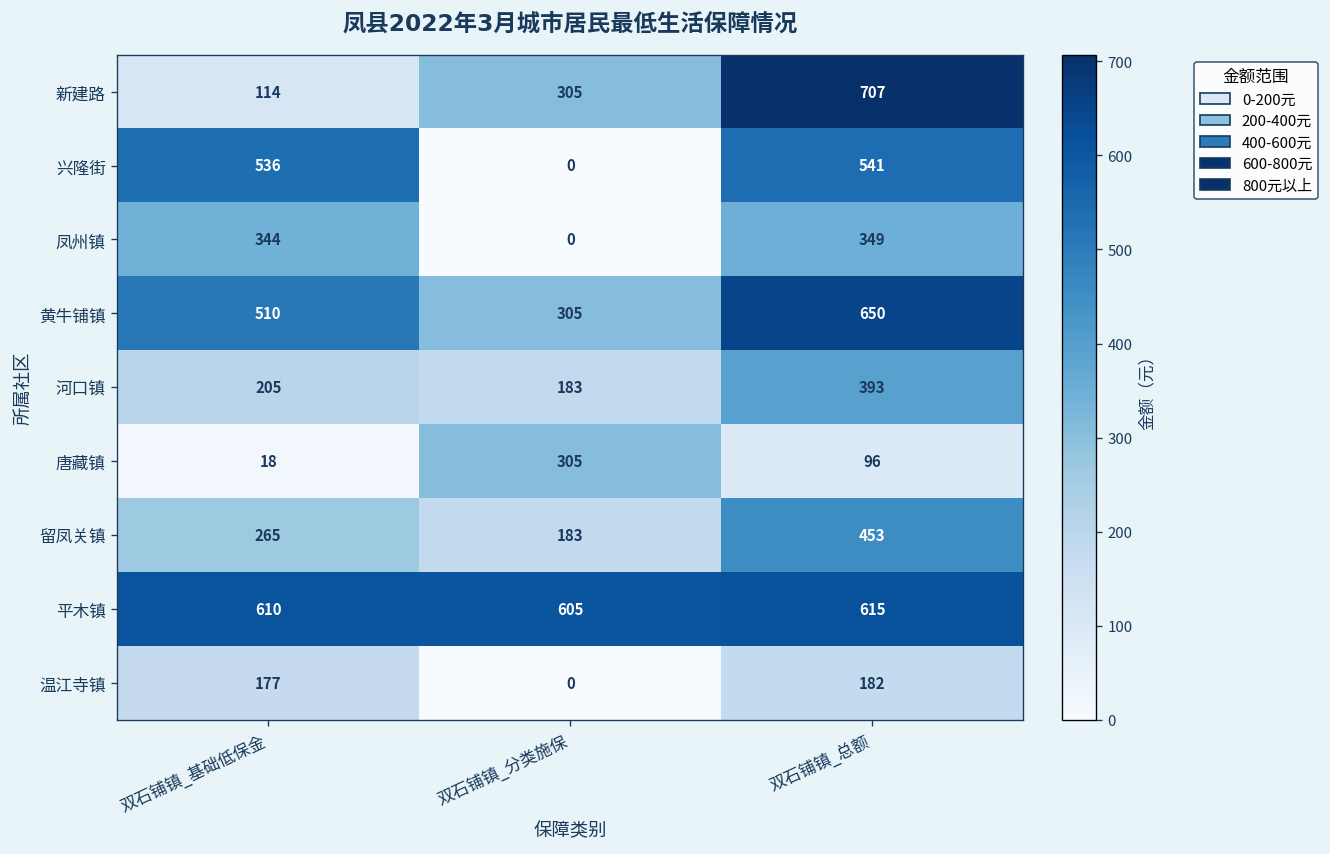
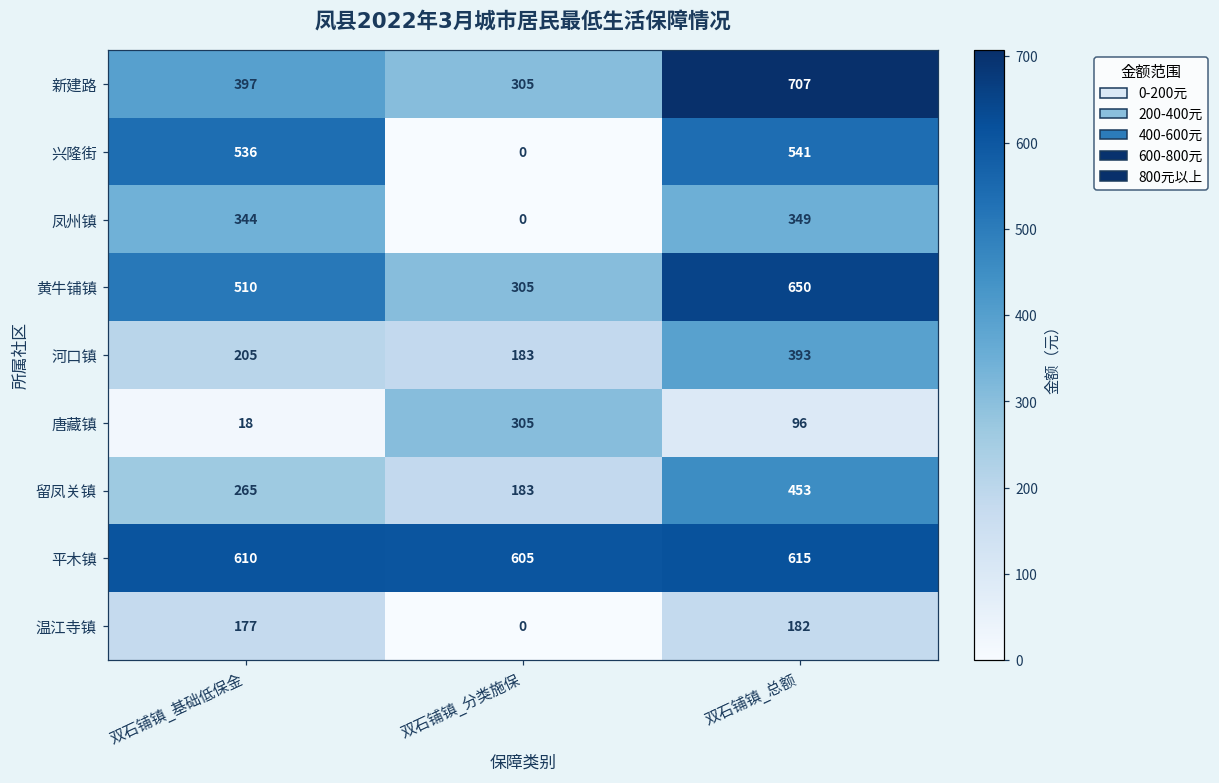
  {
    "新建路": {
-     "双石铺镇_基础低保金": 114,
+     "双石铺镇_基础低保金": 397,
      "双石铺镇_分类施保": 305,
      "双石铺镇_总额": 707
    },
    "兴隆街": {
      "双石铺镇_基础低保金": 536,
      "双石铺镇_分类施保": 0,
      "双石铺镇_总额": 541
    },
    "凤州镇": {
      "双石铺镇_基础低保金": 344,
      "双石铺镇_分类施保": 0,
      "双石铺镇_总额": 349
    },
    "黄牛铺镇": {
      "双石铺镇_基础低保金": 510,
      "双石铺镇_分类施保": 305,
      "双石铺镇_总额": 650
    },
    "河口镇": {
      "双石铺镇_基础低保金": 205,
      "双石铺镇_分类施保": 183,
      "双石铺镇_总额": 393
    },
    "唐藏镇": {
      "双石铺镇_基础低保金": 18,
      "双石铺镇_分类施保": 305,
      "双石铺镇_总额": 96
    },
    "留凤关镇": {
      "双石铺镇_基础低保金": 265,
      "双石铺镇_分类施保": 183,
      "双石铺镇_总额": 453
    },
    "平木镇": {
      "双石铺镇_基础低保金": 610,
      "双石铺镇_分类施保": 605,
      "双石铺镇_总额": 615
    },
    "温江寺镇": {
      "双石铺镇_基础低保金": 177,
      "双石铺镇_分类施保": 0,
      "双石铺镇_总额": 182
    }
  }
